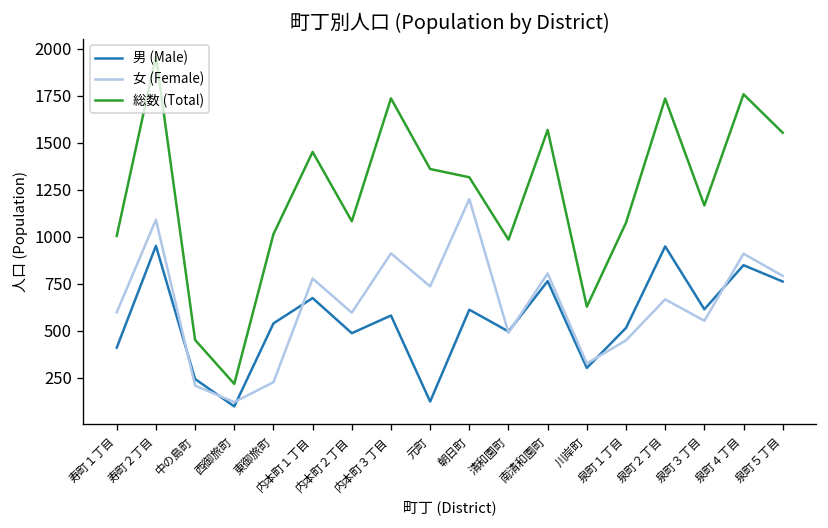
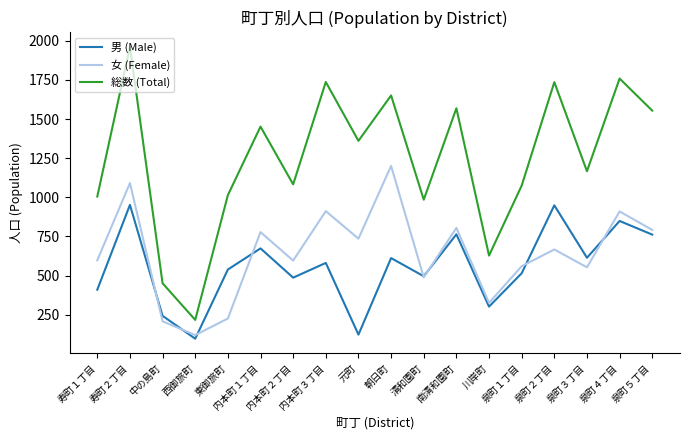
  {
    "男 (Male)": {
      "寿町１丁目": 410,
      "寿町２丁目": 950,
      "中の島町": 240,
      "西御旅町": 100,
      "東御旅町": 540,
      "内本町１丁目": 670,
      "内本町２丁目": 490,
      "内本町３丁目": 580,
      "元町": 120,
      "朝日町": 610,
      "南清和園町": 760,
      "川岸町": 300,
      "泉町１丁目": 520,
      "泉町２丁目": 950,
      "泉町３丁目": 610,
      "泉町４丁目": 850,
      "泉町５丁目": 760
    },
    "女 (Female)": {
      "寿町１丁目": 600,
      "寿町２丁目": 1090,
      "中の島町": 210,
      "西御旅町": 120,
      "東御旅町": 230,
      "内本町１丁目": 780,
      "内本町２丁目": 600,
      "内本町３丁目": 910,
      "元町": 740,
      "朝日町": 1200,
      "南清和園町": 810,
      "川岸町": 330,
-     "泉町１丁目": 450,
+     "泉町１丁目": 560,
      "泉町２丁目": 670,
      "泉町３丁目": 550,
      "泉町４丁目": 910,
      "泉町５丁目": 790
    },
    "総数 (Total)": {
      "寿町１丁目": 1010,
      "中の島町": 450,
      "西御旅町": 220,
      "東御旅町": 1010,
      "内本町１丁目": 1450,
      "内本町２丁目": 1080,
      "内本町３丁目": 1740,
      "元町": 1360,
-     "朝日町": 1320,
+     "朝日町": 1650,
      "清和園町": 990,
      "南清和園町": 1570,
      "川岸町": 630,
      "泉町１丁目": 1080,
      "泉町２丁目": 1740,
      "泉町３丁目": 1170,
      "泉町４丁目": 1760,
      "泉町５丁目": 1550
    }
  }
